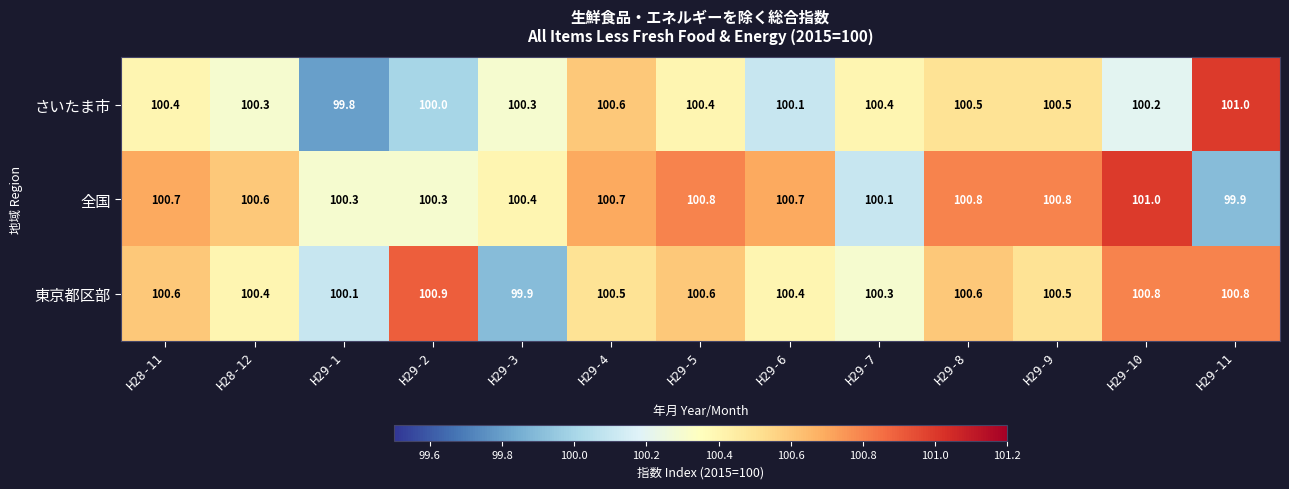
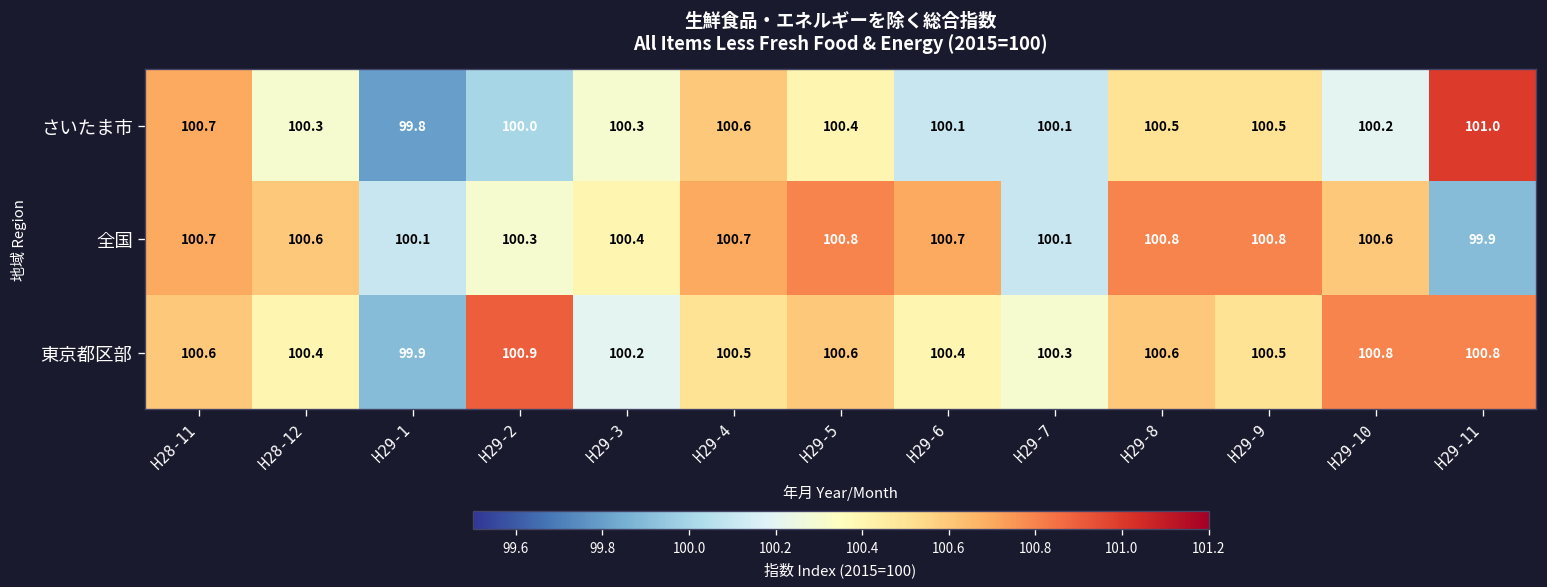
  {
    "さいたま市": {
-     "H28-11": 100.4,
+     "H28-11": 100.7,
      "H28-12": 100.3,
      "H29-1": 99.8,
      "H29-2": 100.0,
      "H29-3": 100.3,
      "H29-4": 100.6,
      "H29-5": 100.4,
      "H29-6": 100.1,
-     "H29-7": 100.4,
+     "H29-7": 100.1,
      "H29-8": 100.5,
      "H29-9": 100.5,
      "H29-10": 100.2,
      "H29-11": 101.0
    },
    "全国": {
      "H28-11": 100.7,
      "H28-12": 100.6,
-     "H29-1": 100.3,
+     "H29-1": 100.1,
      "H29-2": 100.3,
      "H29-3": 100.4,
      "H29-4": 100.7,
      "H29-5": 100.8,
      "H29-6": 100.7,
      "H29-7": 100.1,
      "H29-8": 100.8,
      "H29-9": 100.8,
-     "H29-10": 101.0,
+     "H29-10": 100.6,
      "H29-11": 99.9
    },
    "東京都区部": {
      "H28-11": 100.6,
      "H28-12": 100.4,
-     "H29-1": 100.1,
+     "H29-1": 99.9,
      "H29-2": 100.9,
-     "H29-3": 99.9,
+     "H29-3": 100.2,
      "H29-4": 100.5,
      "H29-5": 100.6,
      "H29-6": 100.4,
      "H29-7": 100.3,
      "H29-8": 100.6,
      "H29-9": 100.5,
      "H29-10": 100.8,
      "H29-11": 100.8
    }
  }
